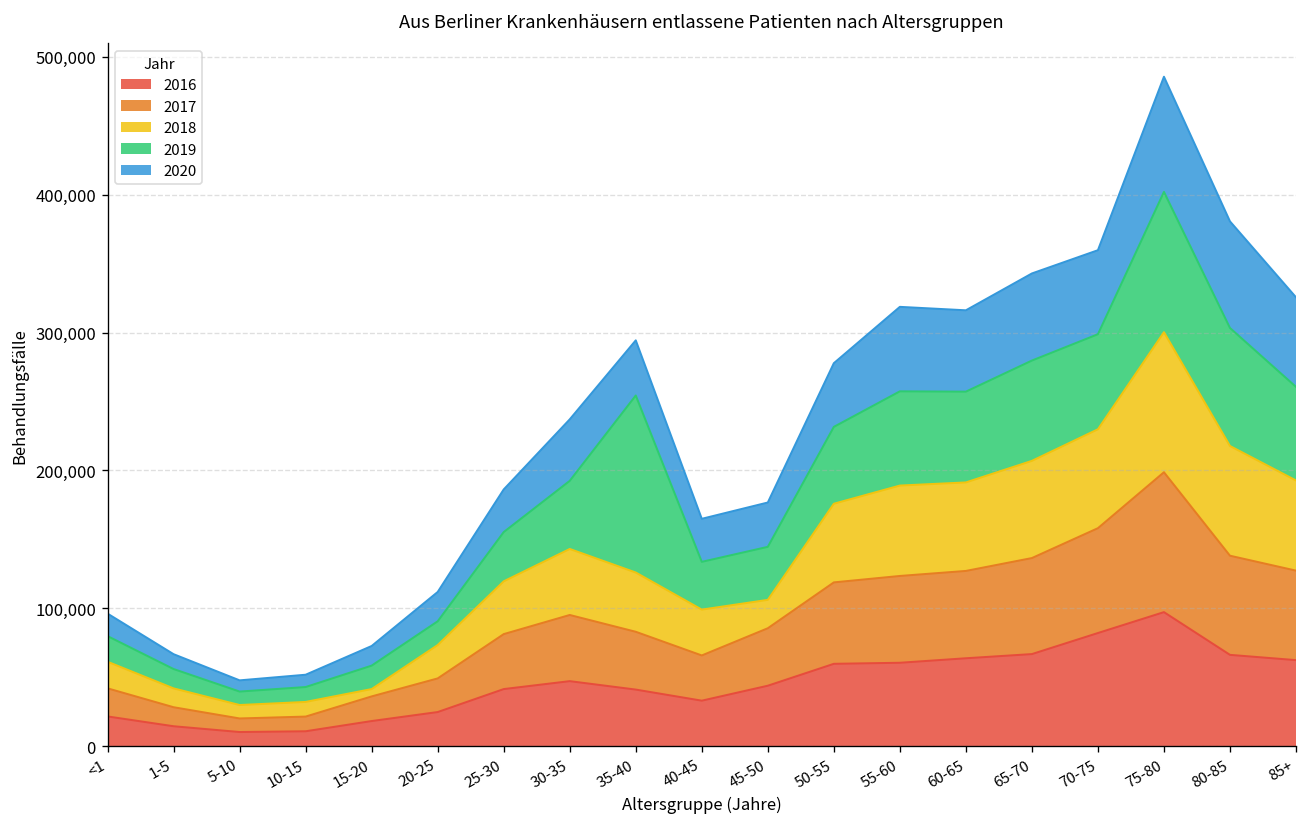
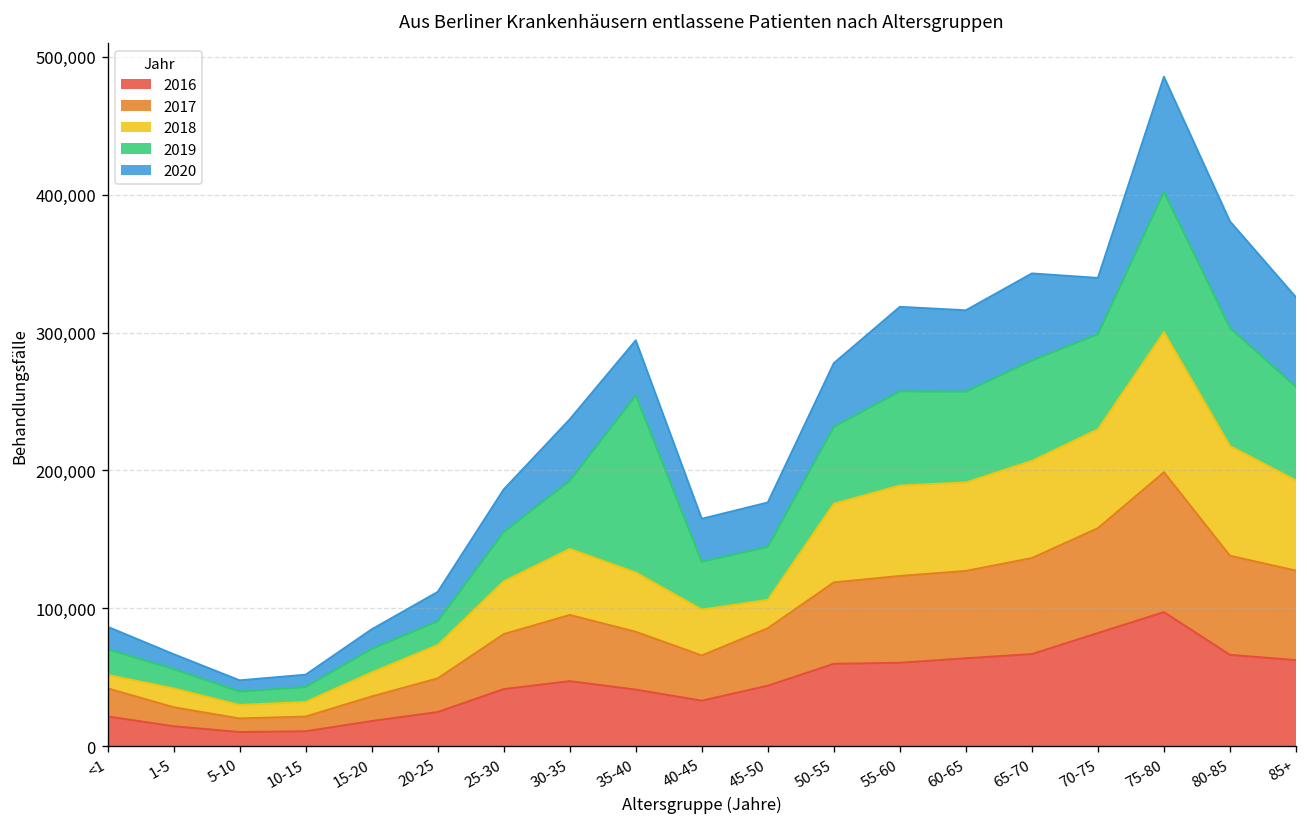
  {
    "2018": {
-     "<1": "19,000",
+     "<1": "10,000",
      "1-5": "14,000",
      "5-10": "10,000",
      "10-15": "11,000",
-     "15-20": "5,000",
+     "15-20": "17,000",
      "20-25": "24,000",
      "25-30": "38,000",
      "30-35": "48,000",
      "35-40": "43,000",
      "40-45": "33,000",
      "45-50": "21,000",
      "50-55": "57,000",
      "55-60": "66,000",
      "60-65": "64,000",
      "65-70": "71,000",
      "70-75": "72,000",
      "75-80": "102,000",
      "80-85": "80,000",
      "85+": "65,000"
    },
    "2019": {
      "<1": "19,000",
      "1-5": "14,000",
      "5-10": "10,000",
      "10-15": "11,000",
      "15-20": "17,000",
      "20-25": "17,000",
      "25-30": "36,000",
      "30-35": "49,000",
      "35-40": "128,000",
      "40-45": "35,000",
      "45-50": "38,000",
      "50-55": "56,000",
      "55-60": "68,000",
      "60-65": "66,000",
      "65-70": "73,000",
      "70-75": "69,000",
      "75-80": "102,000",
      "80-85": "86,000",
      "85+": "68,000"
    },
    "2020": {
      "<1": "16,000",
      "1-5": "11,000",
      "5-10": "8,000",
      "10-15": "9,000",
      "15-20": "14,000",
      "20-25": "21,000",
      "25-30": "31,000",
      "30-35": "45,000",
      "35-40": "40,000",
      "40-45": "31,000",
      "45-50": "32,000",
      "50-55": "46,000",
      "55-60": "61,000",
      "60-65": "59,000",
      "65-70": "63,000",
-     "70-75": "61,000",
+     "70-75": "41,000",
      "75-80": "84,000",
      "80-85": "77,000",
      "85+": "65,000"
    }
  }
